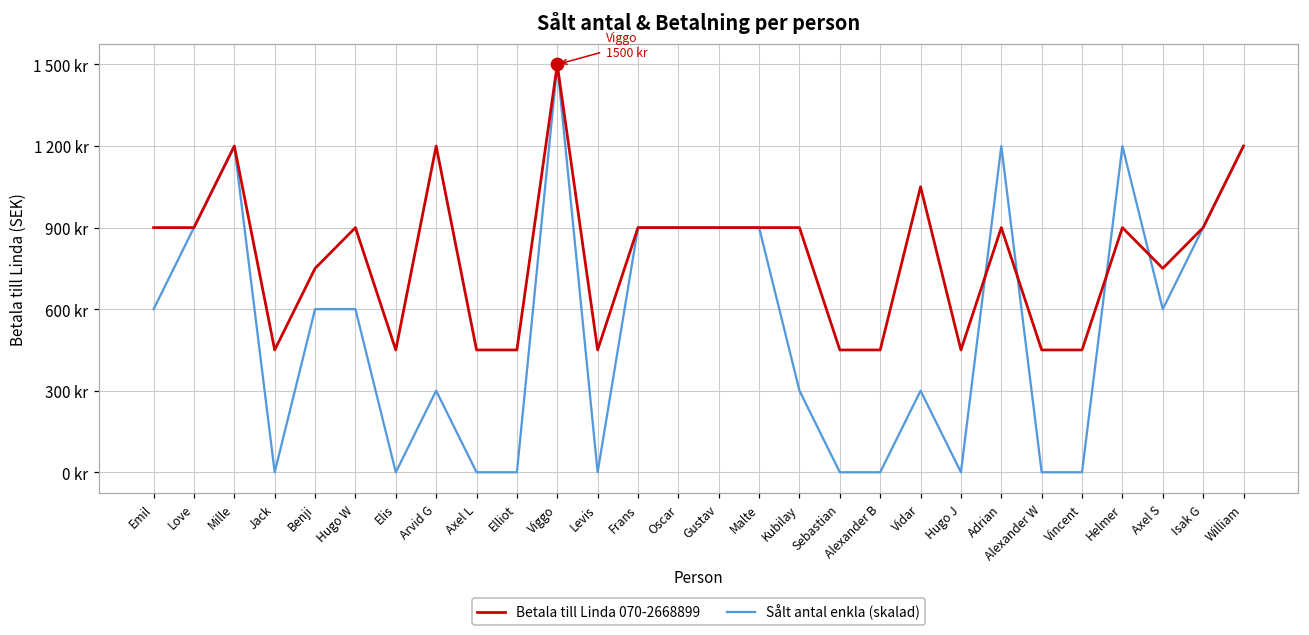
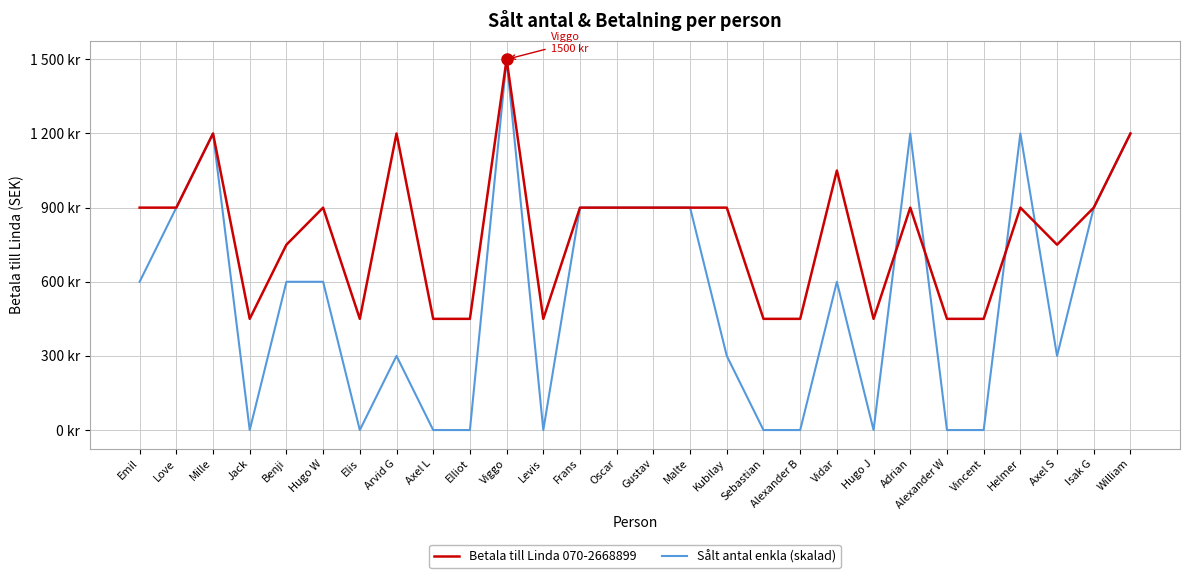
  {
    "Sålt antal enkla (skalad)": {
      "Emil": "600 kr",
      "Jack": "0 kr",
      "Benji": "600 kr",
      "Hugo W": "600 kr",
      "Elis": "0 kr",
      "Arvid G": "300 kr",
      "Axel L": "0 kr",
      "Elliot": "0 kr",
      "Levis": "0 kr",
      "Kubilay": "300 kr",
      "Sebastian": "0 kr",
      "Alexander B": "0 kr",
-     "Vidar": "300 kr",
+     "Vidar": "600 kr",
      "Hugo J": "0 kr",
      "Adrian": "1200 kr",
      "Alexander W": "0 kr",
      "Vincent": "0 kr",
      "Helmer": "1200 kr",
-     "Axel S": "600 kr"
+     "Axel S": "300 kr"
    }
  }
